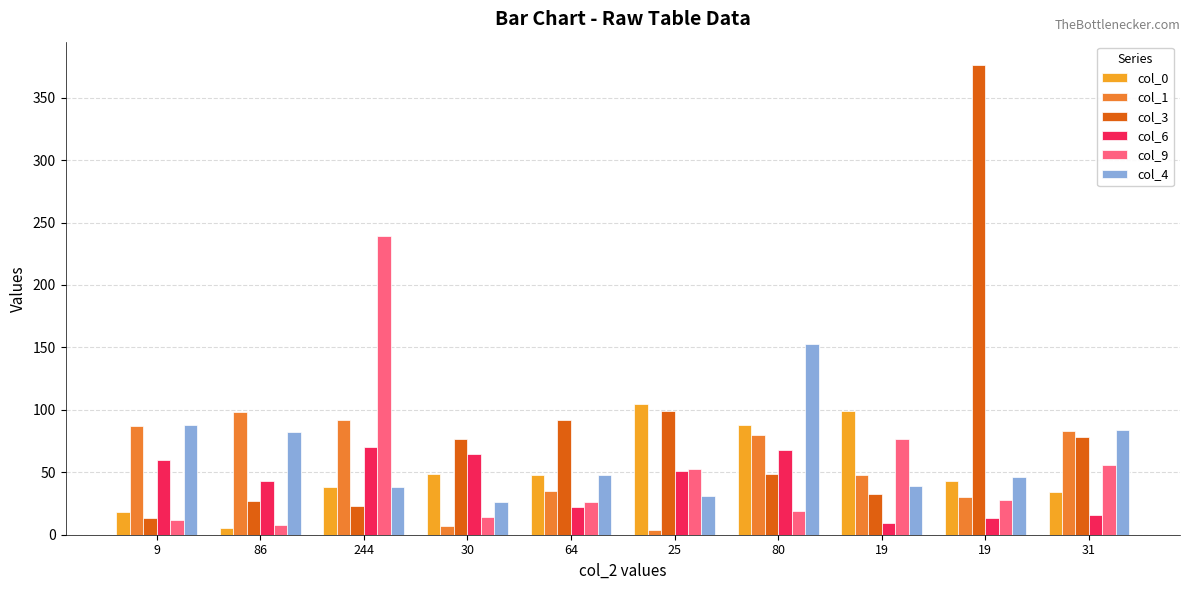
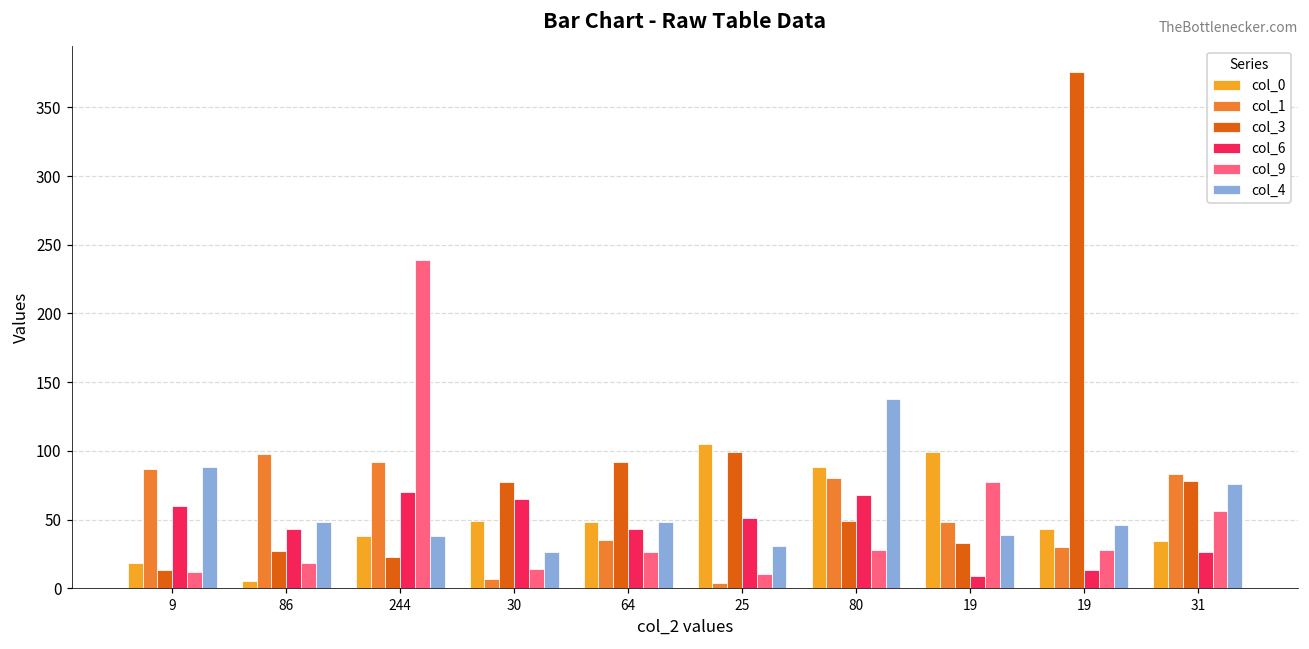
  {
    "col_6": {
      "9": 60,
      "86": 43,
      "244": 70,
      "30": 65,
-     "64": 22,
+     "64": 43,
      "25": 51,
      "80": 68,
-     "31": 16
+     "31": 26
    },
    "col_9": {
      "9": 12,
-     "86": 8,
+     "86": 18,
      "244": 239,
      "30": 14,
      "64": 26,
-     "25": 53,
-     "80": 19,
+     "25": 10,
+     "80": 28,
      "31": 56
    },
    "col_4": {
      "9": 88,
-     "86": 82,
+     "86": 48,
      "244": 38,
      "30": 26,
      "64": 48,
      "25": 31,
-     "80": 153,
-     "31": 84
+     "80": 138,
+     "31": 76
    }
  }
